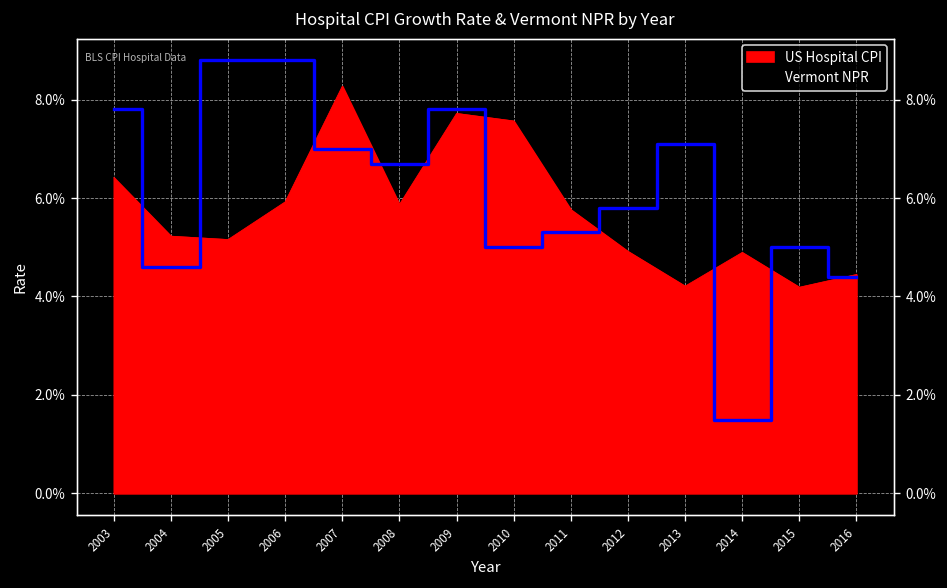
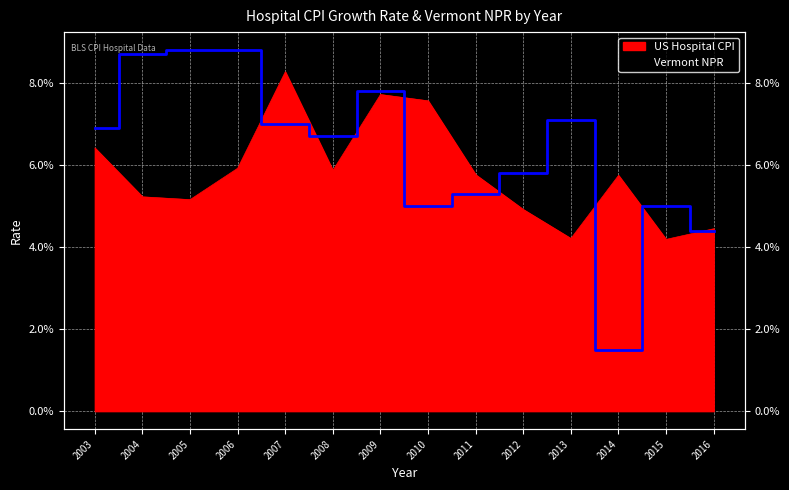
  {
    "US Hospital CPI": {
      "2003": "6.4%",
      "2004": "5.2%",
      "2005": "5.2%",
      "2006": "5.9%",
      "2007": "8.3%",
      "2008": "5.9%",
      "2009": "7.7%",
      "2010": "7.6%",
      "2011": "5.8%",
      "2012": "4.9%",
      "2013": "4.2%",
-     "2014": "4.9%",
+     "2014": "5.7%",
      "2015": "4.2%"
    },
    "Vermont NPR": {
-     "2003": "7.8%",
-     "2004": "4.6%",
+     "2003": "6.9%",
+     "2004": "8.7%",
      "2005": "8.8%",
      "2006": "8.8%",
      "2007": "7.0%",
      "2008": "6.7%",
      "2009": "7.8%",
      "2010": "5.0%",
      "2011": "5.3%",
      "2012": "5.8%",
      "2013": "7.1%",
      "2014": "1.5%",
      "2015": "5.0%"
    }
  }
